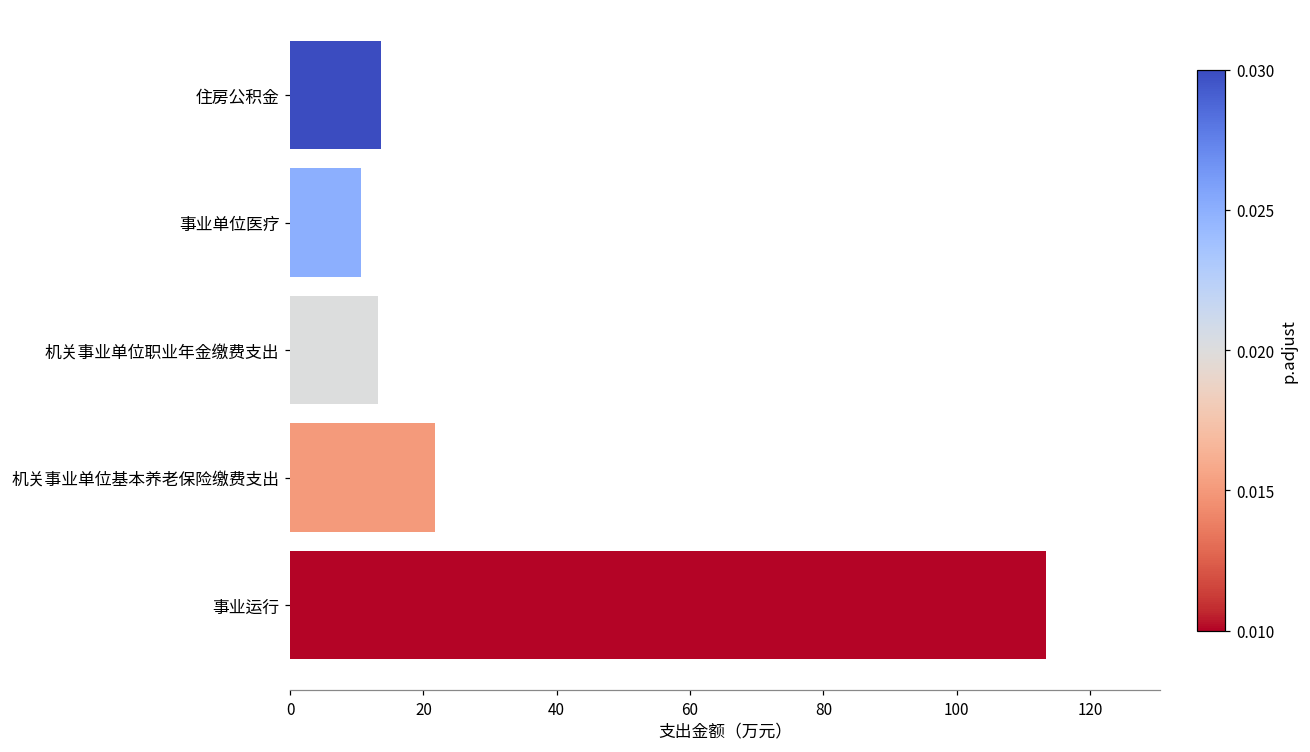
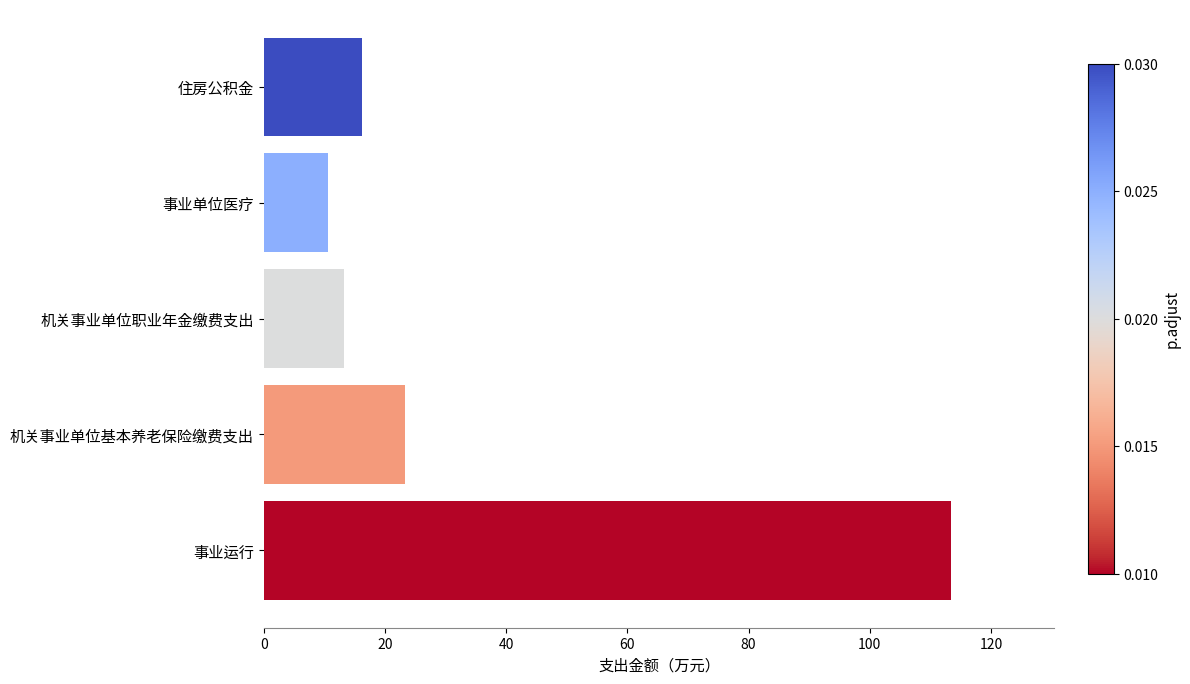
  {
-   "住房公积金": 14,
+   "住房公积金": 16,
    "事业单位医疗": 11,
    "机关事业单位职业年金缴费支出": 13,
-   "机关事业单位基本养老保险缴费支出": 22,
+   "机关事业单位基本养老保险缴费支出": 23,
    "事业运行": 113
  }
